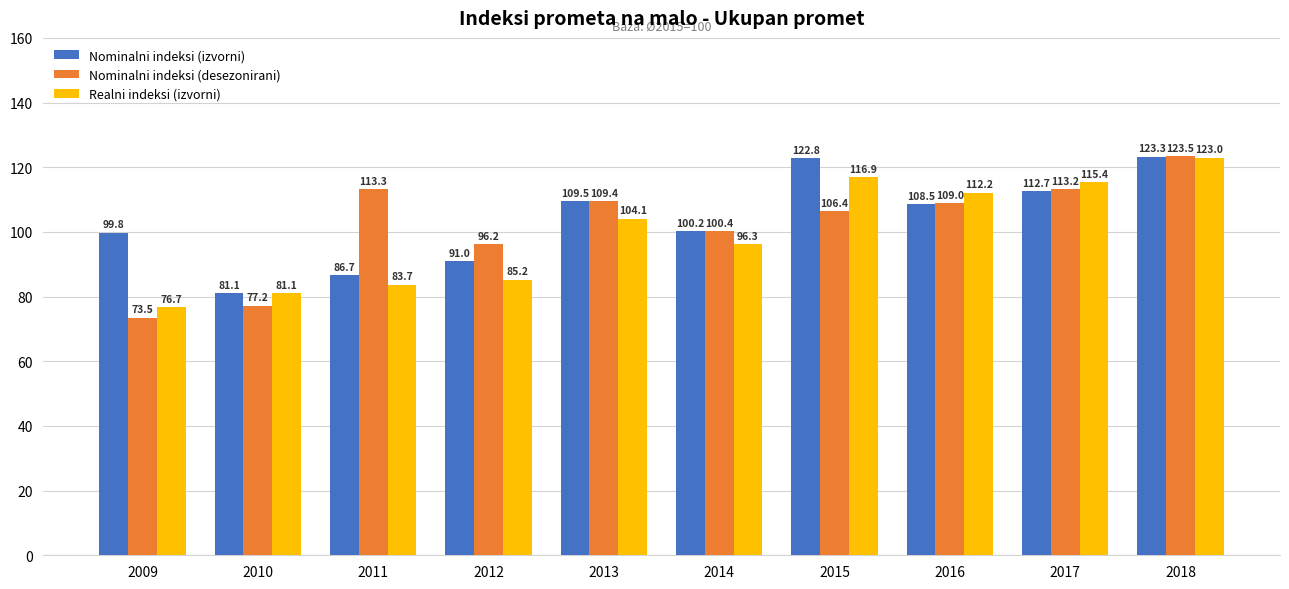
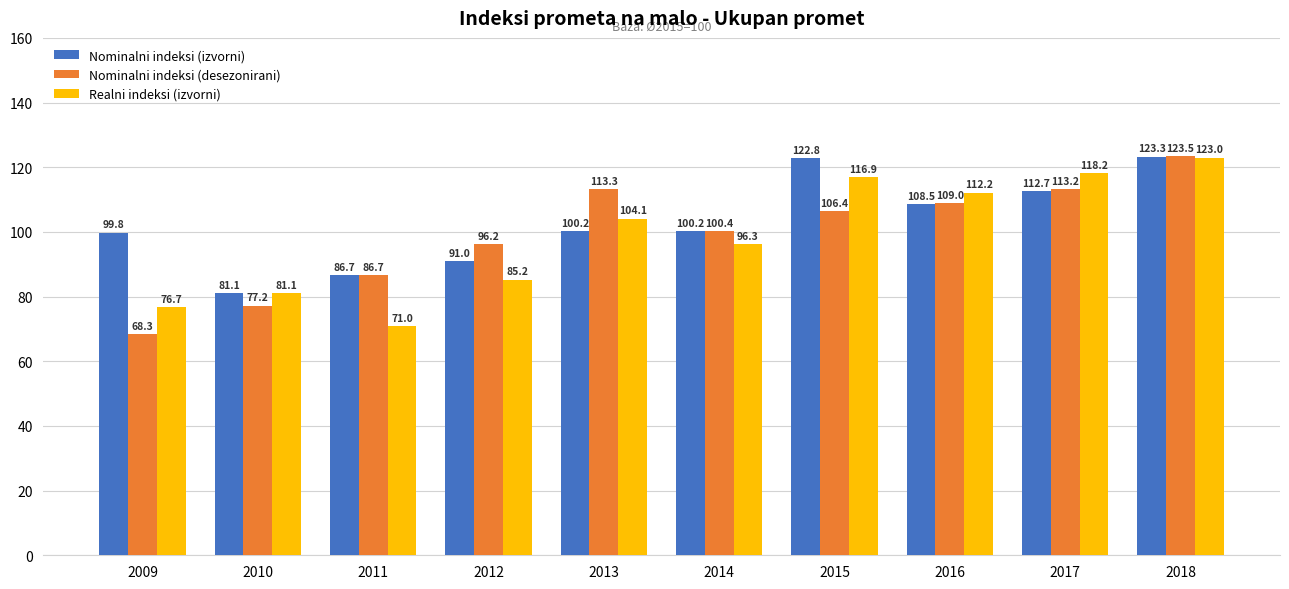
  {
    "Nominalni indeksi (izvorni)": {
      "2009": 99.8,
      "2010": 81.1,
      "2011": 86.7,
      "2012": 91.0,
-     "2013": 109.5,
+     "2013": 100.2,
      "2014": 100.2,
      "2015": 122.8,
      "2016": 108.5,
      "2017": 112.7,
      "2018": 123.3
    },
    "Nominalni indeksi (desezonirani)": {
-     "2009": 73.5,
+     "2009": 68.3,
      "2010": 77.2,
-     "2011": 113.3,
+     "2011": 86.7,
      "2012": 96.2,
-     "2013": 109.4,
+     "2013": 113.3,
      "2014": 100.4,
      "2015": 106.4,
      "2016": 109.0,
      "2017": 113.2,
      "2018": 123.5
    },
    "Realni indeksi (izvorni)": {
      "2009": 76.7,
      "2010": 81.1,
-     "2011": 83.7,
+     "2011": 71.0,
      "2012": 85.2,
      "2013": 104.1,
      "2014": 96.3,
      "2015": 116.9,
      "2016": 112.2,
-     "2017": 115.4,
+     "2017": 118.2,
      "2018": 123.0
    }
  }
